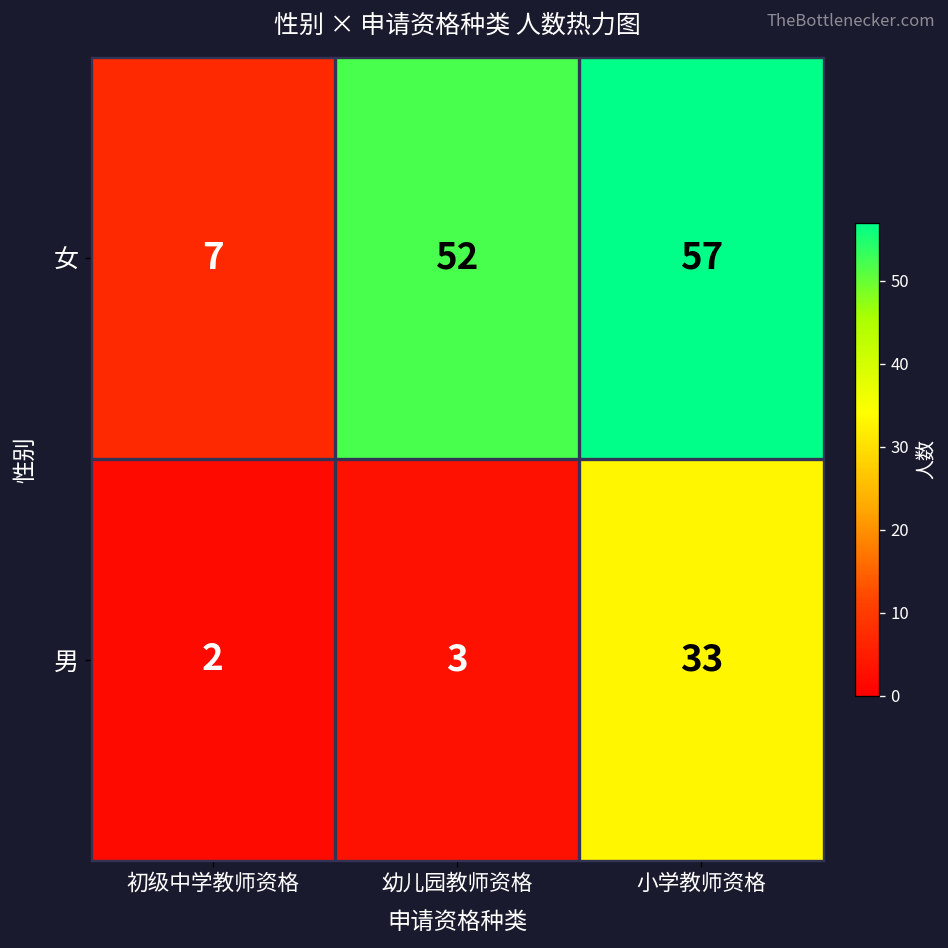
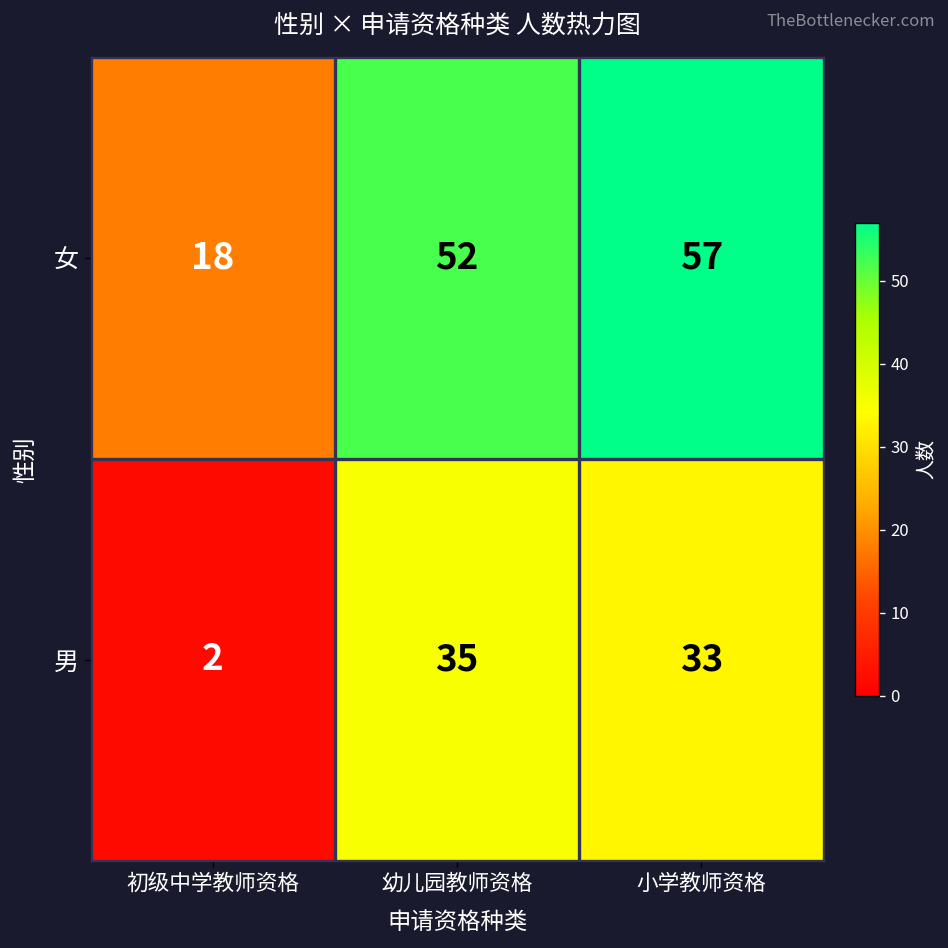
  {
    "女": {
-     "初级中学教师资格": 7,
+     "初级中学教师资格": 18,
      "幼儿园教师资格": 52,
      "小学教师资格": 57
    },
    "男": {
      "初级中学教师资格": 2,
-     "幼儿园教师资格": 3,
+     "幼儿园教师资格": 35,
      "小学教师资格": 33
    }
  }
